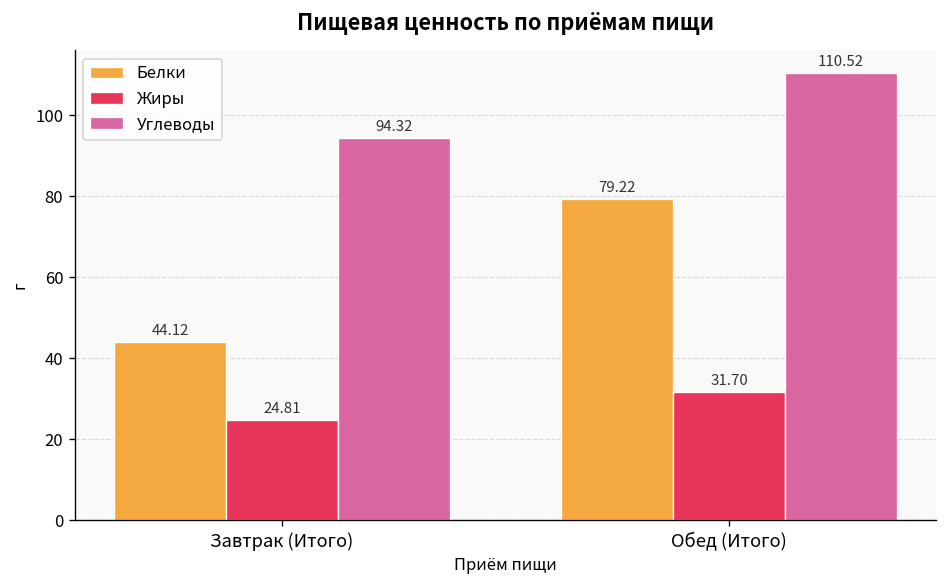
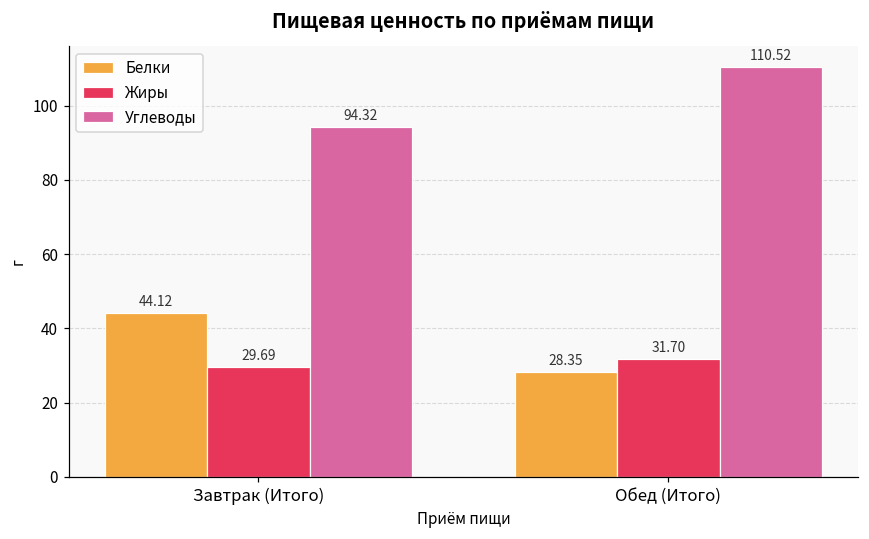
  {
    "Белки": {
      "Завтрак (Итого)": 44.12,
-     "Обед (Итого)": 79.22
+     "Обед (Итого)": 28.35
    },
    "Жиры": {
-     "Завтрак (Итого)": 24.81,
+     "Завтрак (Итого)": 29.69,
      "Обед (Итого)": 31.70
    },
    "Углеводы": {
      "Завтрак (Итого)": 94.32,
      "Обед (Итого)": 110.52
    }
  }
